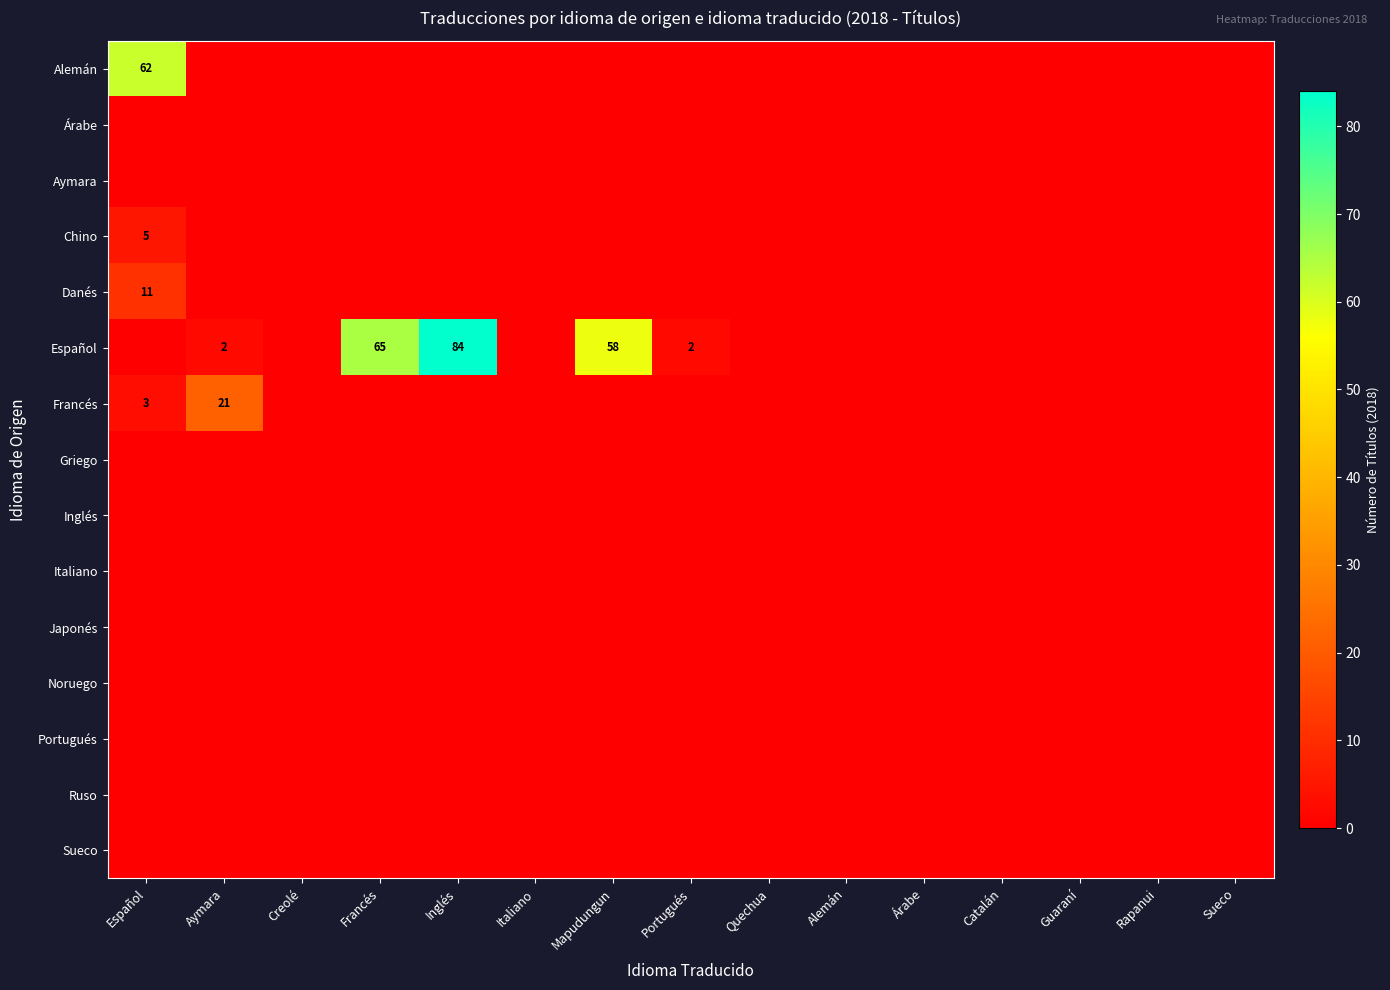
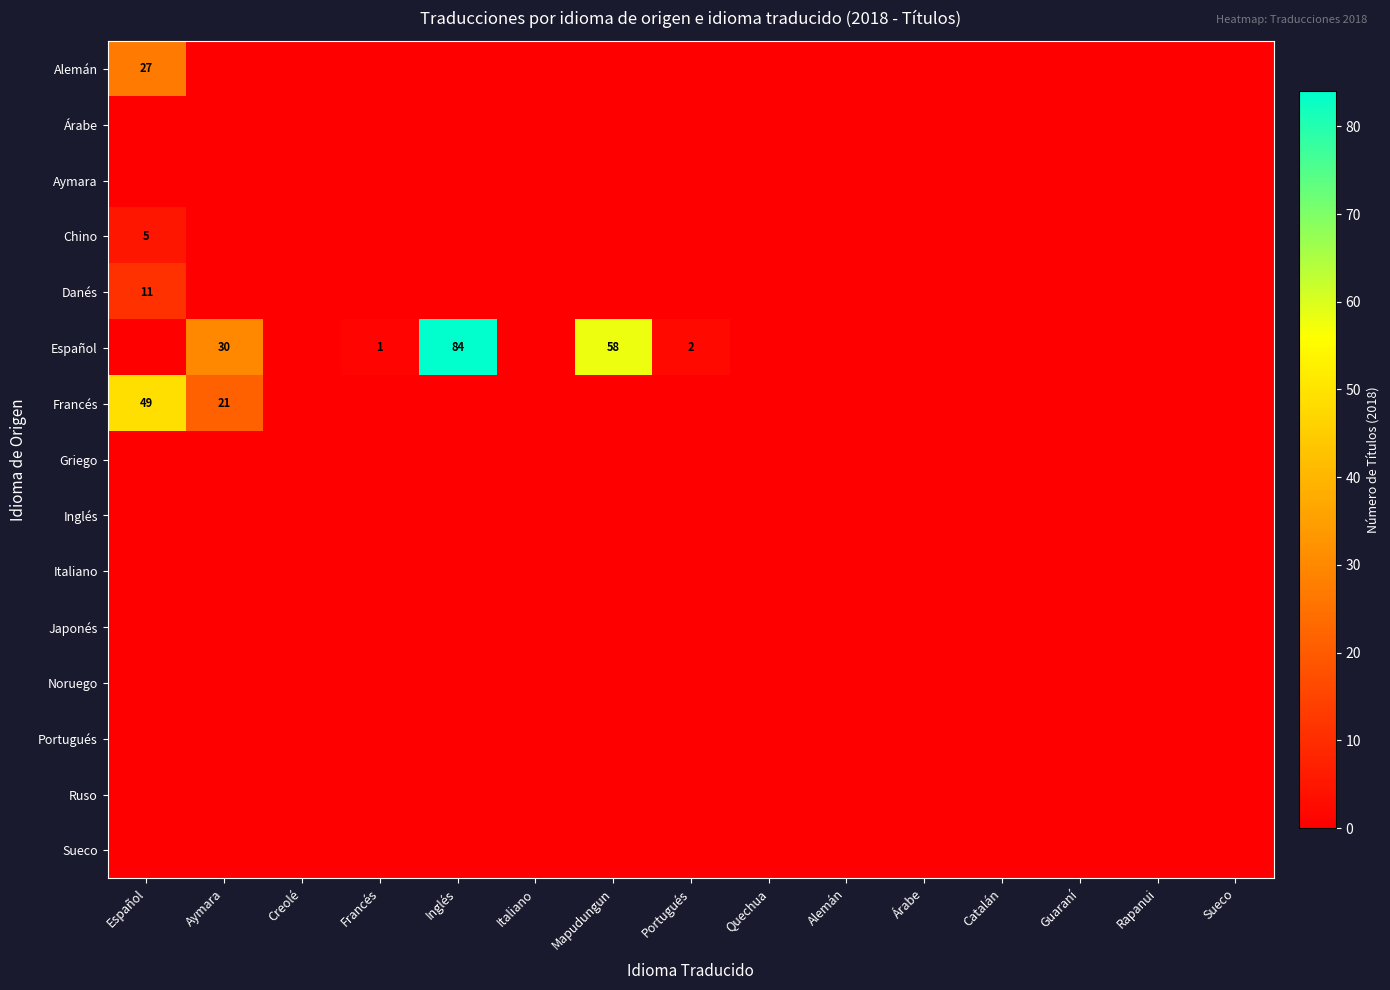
  {
    "Alemán": {
-     "Español": 62
+     "Español": 27
    },
    "Chino": {
      "Español": 5
    },
    "Danés": {
      "Español": 11
    },
    "Español": {
-     "Aymara": 2,
-     "Francés": 65,
+     "Aymara": 30,
+     "Francés": 1,
      "Inglés": 84,
      "Mapudungun": 58,
      "Portugués": 2
    },
    "Francés": {
-     "Español": 3,
+     "Español": 49,
      "Aymara": 21
    }
  }
